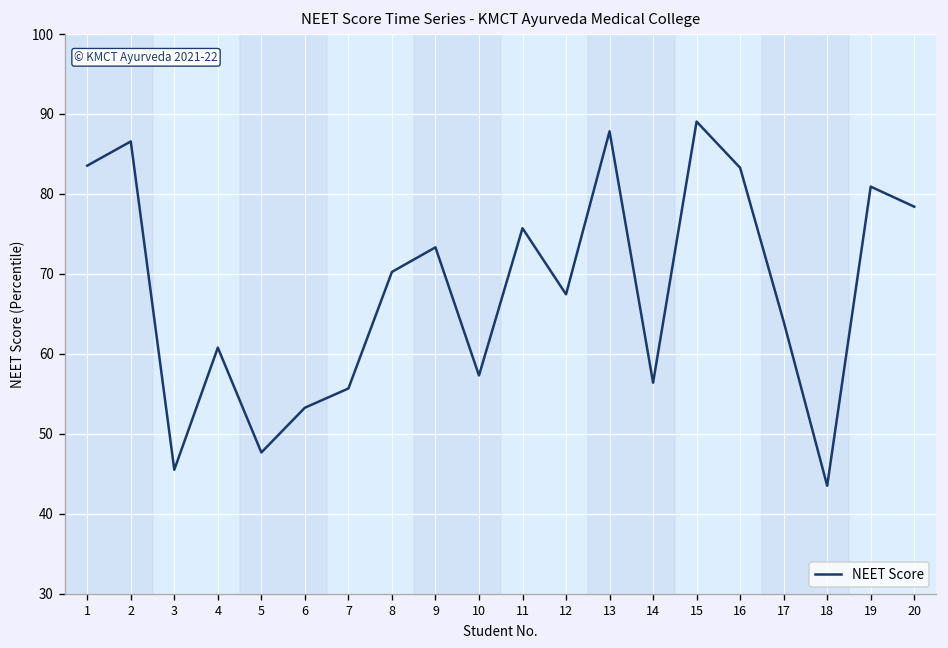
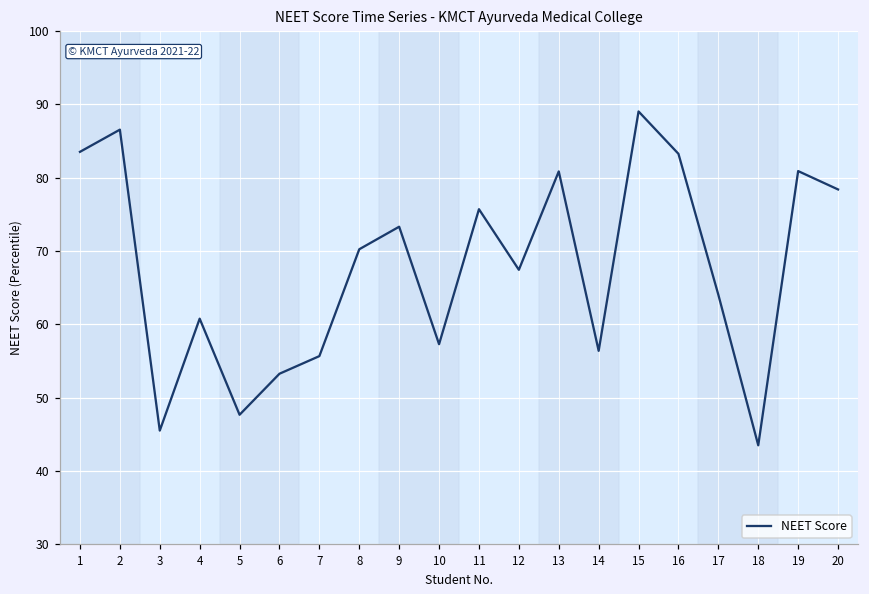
  {
    "1": 84,
    "2": 87,
    "3": 45,
    "4": 61,
    "5": 48,
    "6": 53,
    "7": 56,
    "8": 70,
    "9": 73,
    "10": 57,
    "11": 76,
    "12": 67,
-   "13": 88,
+   "13": 81,
    "14": 56,
    "15": 89,
    "16": 83,
    "17": 64,
    "18": 43,
    "19": 81,
    "20": 78
  }
